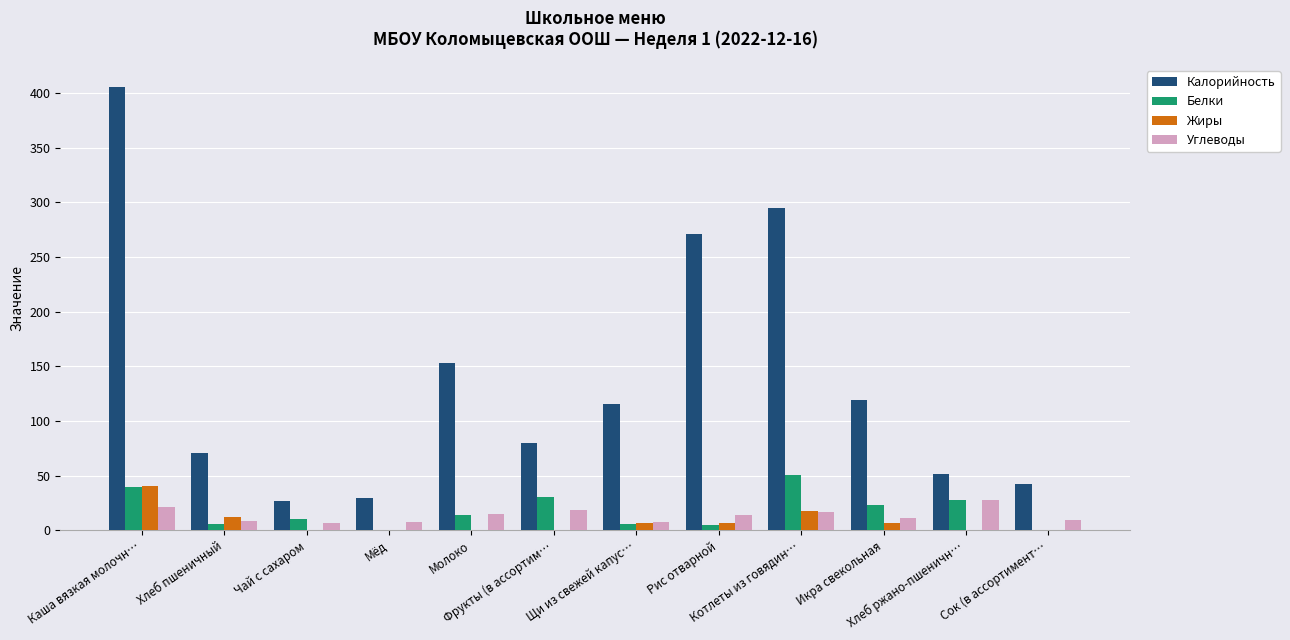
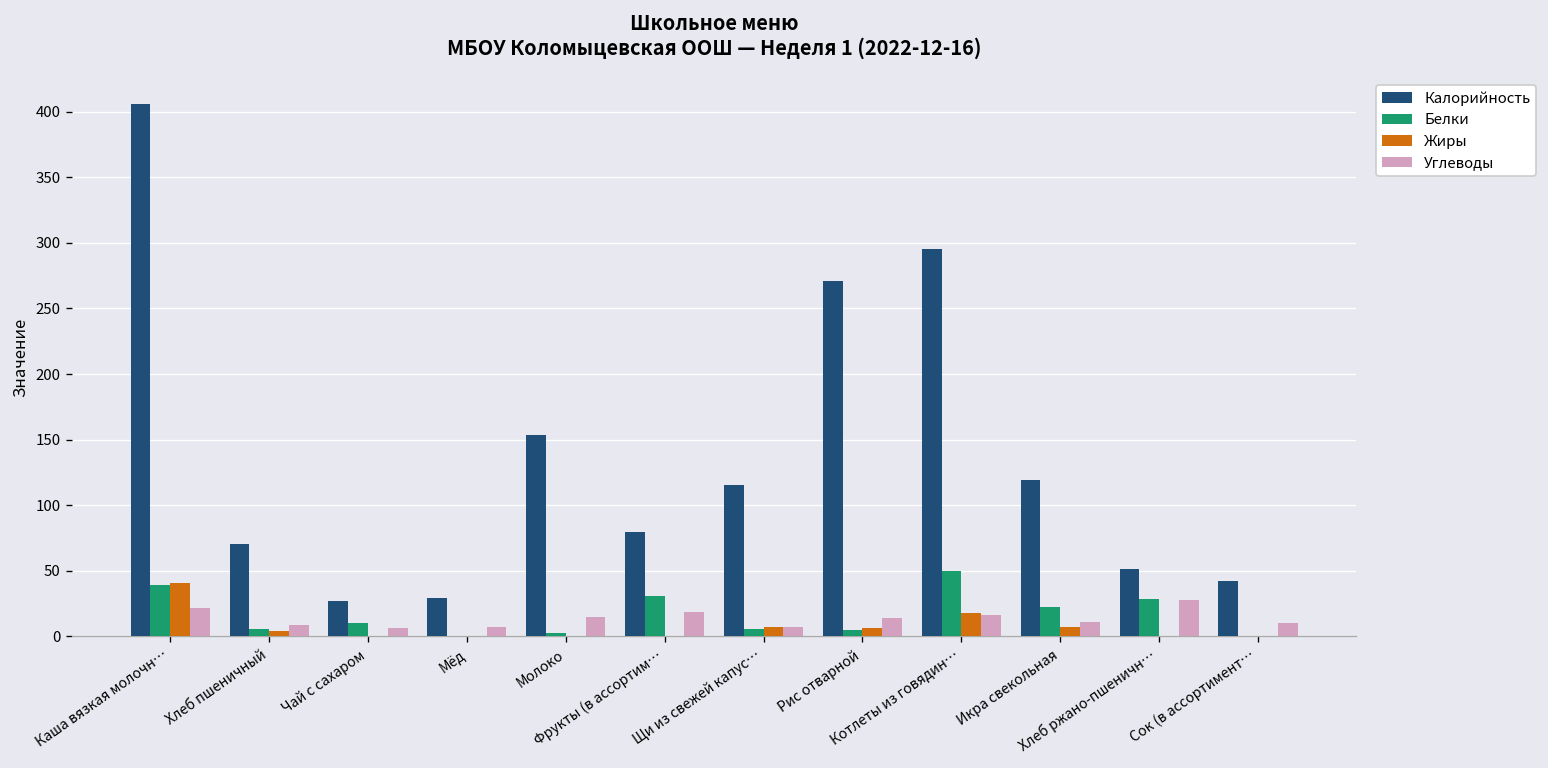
  {
    "Калорийность": {
      "Каша вязкая молочн…": 406,
      "Хлеб пшеничный": 70,
      "Чай с сахаром": 27,
      "Мёд": 30,
      "Молоко": 153,
      "Фрукты (в ассортим…": 80,
      "Щи из свежей капус…": 115,
      "Рис отварной": 271,
      "Котлеты из говядин…": 295,
      "Икра свекольная": 119,
      "Хлеб ржано-пшеничн…": 51,
      "Сок (в ассортимент…": 42
    },
    "Белки": {
      "Каша вязкая молочн…": 39,
      "Хлеб пшеничный": 5,
      "Чай с сахаром": 10,
-     "Молоко": 14,
+     "Молоко": 2,
      "Фрукты (в ассортим…": 31,
      "Щи из свежей капус…": 6,
      "Рис отварной": 5,
      "Котлеты из говядин…": 50,
      "Икра свекольная": 23,
      "Хлеб ржано-пшеничн…": 28
    },
    "Жиры": {
      "Каша вязкая молочн…": 41,
-     "Хлеб пшеничный": 12,
+     "Хлеб пшеничный": 4,
      "Чай с сахаром": 0,
      "Мёд": 0,
      "Щи из свежей капус…": 7,
      "Рис отварной": 6,
      "Котлеты из говядин…": 18,
      "Икра свекольная": 7
    },
    "Углеводы": {
      "Каша вязкая молочн…": 21,
      "Хлеб пшеничный": 9,
      "Чай с сахаром": 7,
      "Мёд": 7,
      "Молоко": 15,
      "Фрукты (в ассортим…": 18,
      "Щи из свежей капус…": 7,
      "Рис отварной": 14,
      "Котлеты из говядин…": 17,
      "Икра свекольная": 11,
      "Хлеб ржано-пшеничн…": 28,
      "Сок (в ассортимент…": 10
    }
  }
